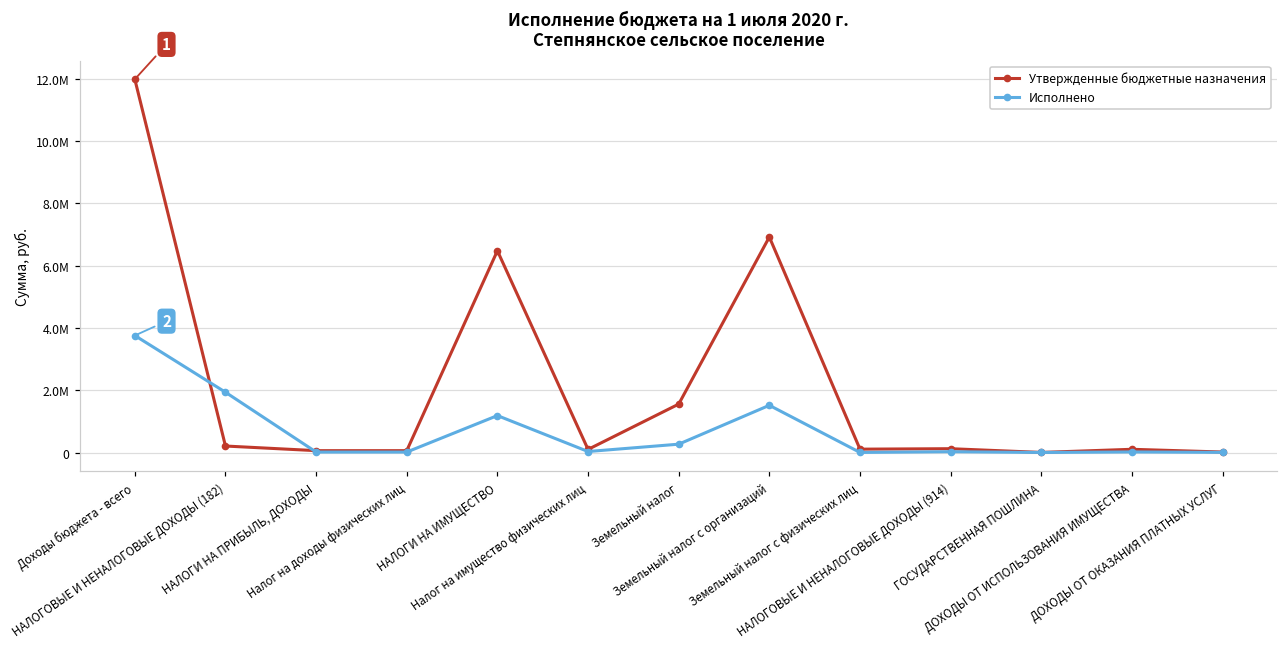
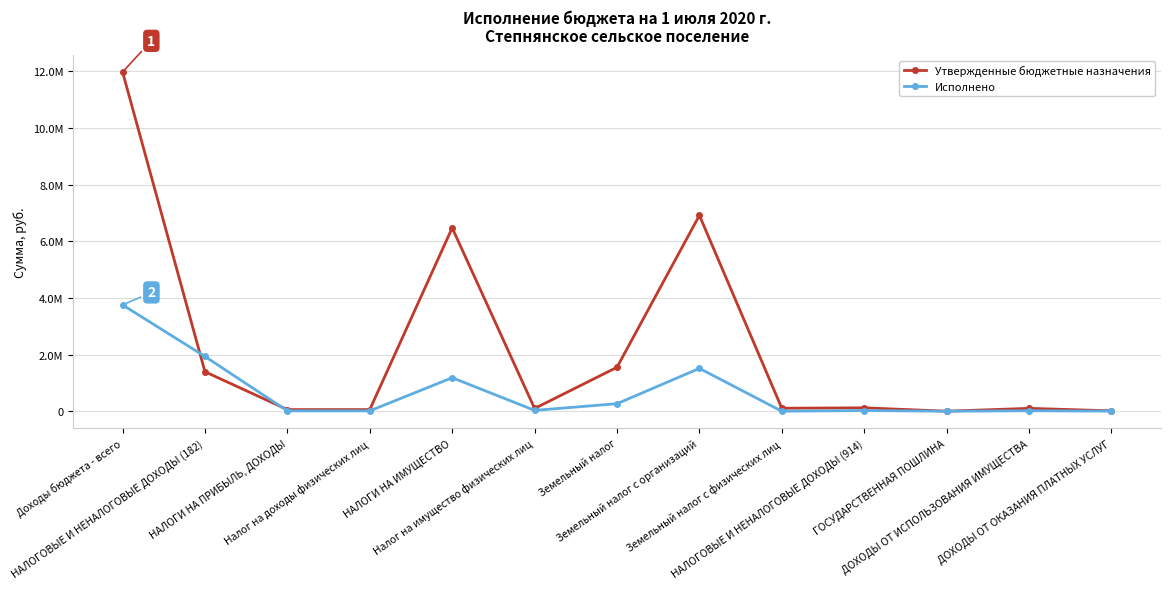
  {
    "Утвержденные бюджетные назначения": {
      "Доходы бюджета - всего": 12000000,
-     "НАЛОГОВЫЕ И НЕНАЛОГОВЫЕ ДОХОДЫ (182)": 200000,
+     "НАЛОГОВЫЕ И НЕНАЛОГОВЫЕ ДОХОДЫ (182)": 1400000,
      "НАЛОГИ НА ИМУЩЕСТВО": 6500000,
      "Земельный налог": 1600000,
      "Земельный налог с организаций": 6900000,
      "Земельный налог с физических лиц": 100000,
      "НАЛОГОВЫЕ И НЕНАЛОГОВЫЕ ДОХОДЫ (914)": 100000
    },
    "Исполнено": {
      "Доходы бюджета - всего": 3800000,
      "НАЛОГОВЫЕ И НЕНАЛОГОВЫЕ ДОХОДЫ (182)": 1900000,
      "НАЛОГИ НА ИМУЩЕСТВО": 1200000,
      "Земельный налог": 300000,
      "Земельный налог с организаций": 1500000,
      "Земельный налог с физических лиц": 0,
      "НАЛОГОВЫЕ И НЕНАЛОГОВЫЕ ДОХОДЫ (914)": 0
    }
  }
